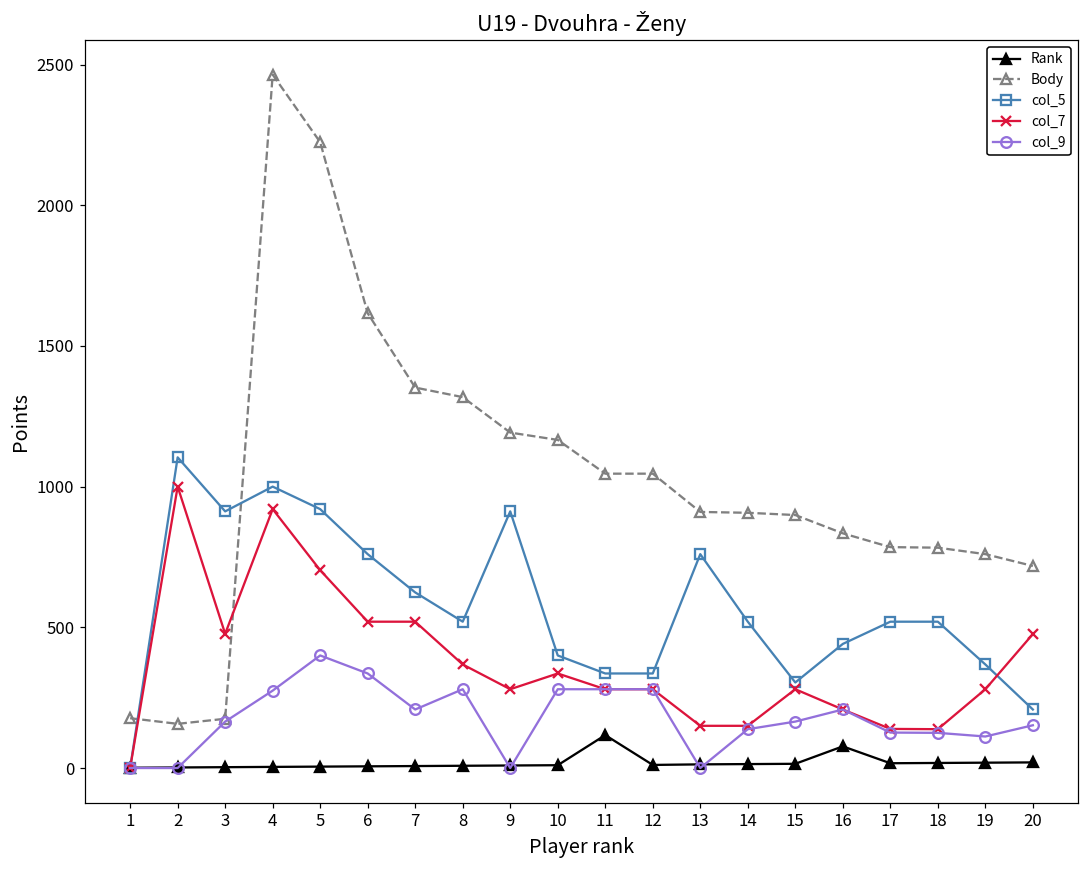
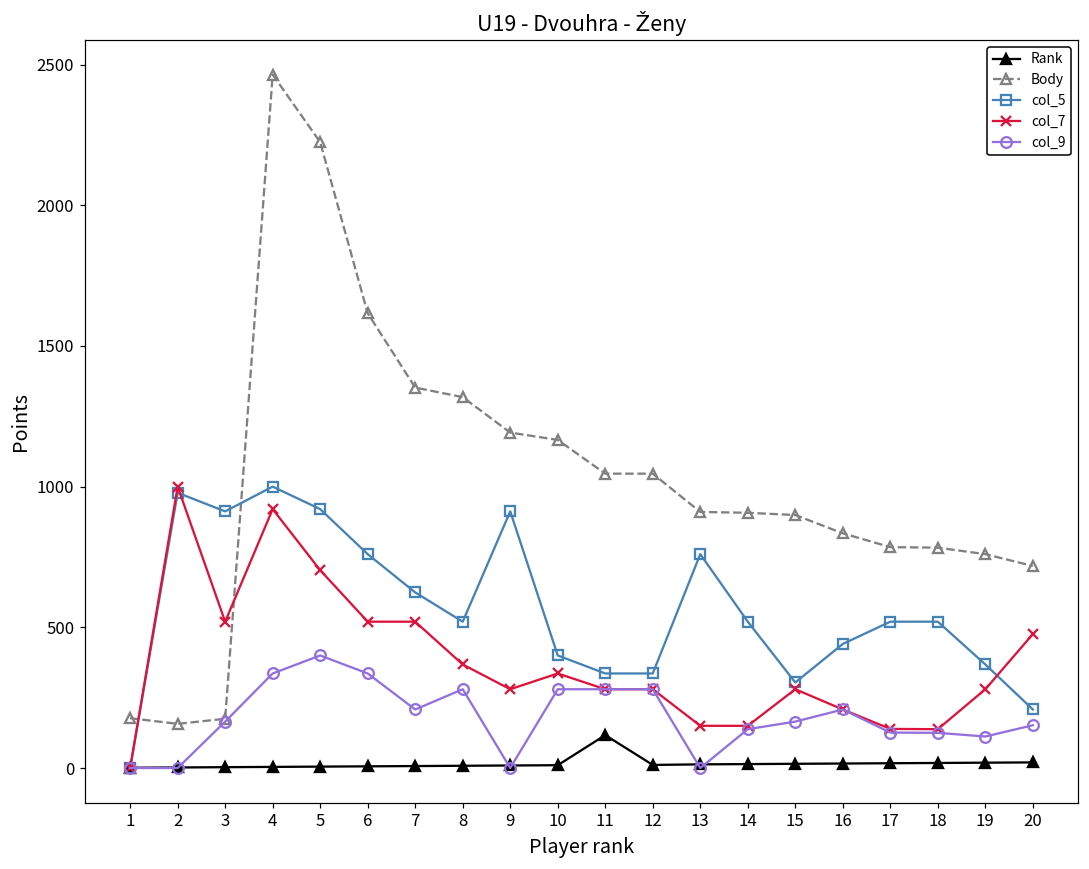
  {
    "Rank": {
      "3": 0,
      "4": 0,
      "5": 10,
      "6": 10,
      "7": 10,
      "8": 10,
      "10": 10,
      "11": 120,
      "12": 10,
      "13": 10,
      "14": 10,
      "15": 20,
-     "16": 80,
+     "16": 20,
      "17": 20,
      "18": 20,
      "19": 20,
      "20": 20
    },
    "Body": {
      "1": 180,
      "2": 160,
      "3": 180,
      "4": 2460,
      "5": 2220,
      "6": 1620,
      "7": 1350,
      "8": 1320,
      "9": 1190,
      "10": 1170,
      "11": 1050,
      "12": 1050,
      "13": 910,
      "14": 910,
      "15": 900,
      "16": 830,
      "17": 790,
      "18": 780,
      "19": 760,
      "20": 720
    },
    "col_5": {
-     "2": 1100,
+     "2": 980,
      "3": 910,
      "4": 1000,
      "5": 920,
      "6": 760,
      "7": 620,
      "8": 520,
      "9": 910,
      "10": 400,
      "11": 340,
      "12": 340,
      "13": 760,
      "14": 520,
      "15": 300,
      "16": 440,
      "17": 520,
      "18": 520,
      "19": 370,
      "20": 210
    },
    "col_7": {
      "2": 1000,
-     "3": 480,
+     "3": 520,
      "4": 920,
      "5": 700,
      "6": 520,
      "7": 520,
      "8": 370,
      "9": 280,
      "10": 340,
      "13": 150,
      "14": 150,
      "15": 280,
      "17": 140,
      "18": 140,
      "19": 280,
      "20": 480
    },
    "col_9": {
      "3": 170,
-     "4": 280,
+     "4": 340,
      "5": 400,
      "6": 340,
      "7": 210,
      "8": 280,
      "10": 280,
      "13": 0,
      "14": 140,
      "15": 170,
      "17": 130,
      "18": 130,
      "19": 110,
      "20": 150
    }
  }
